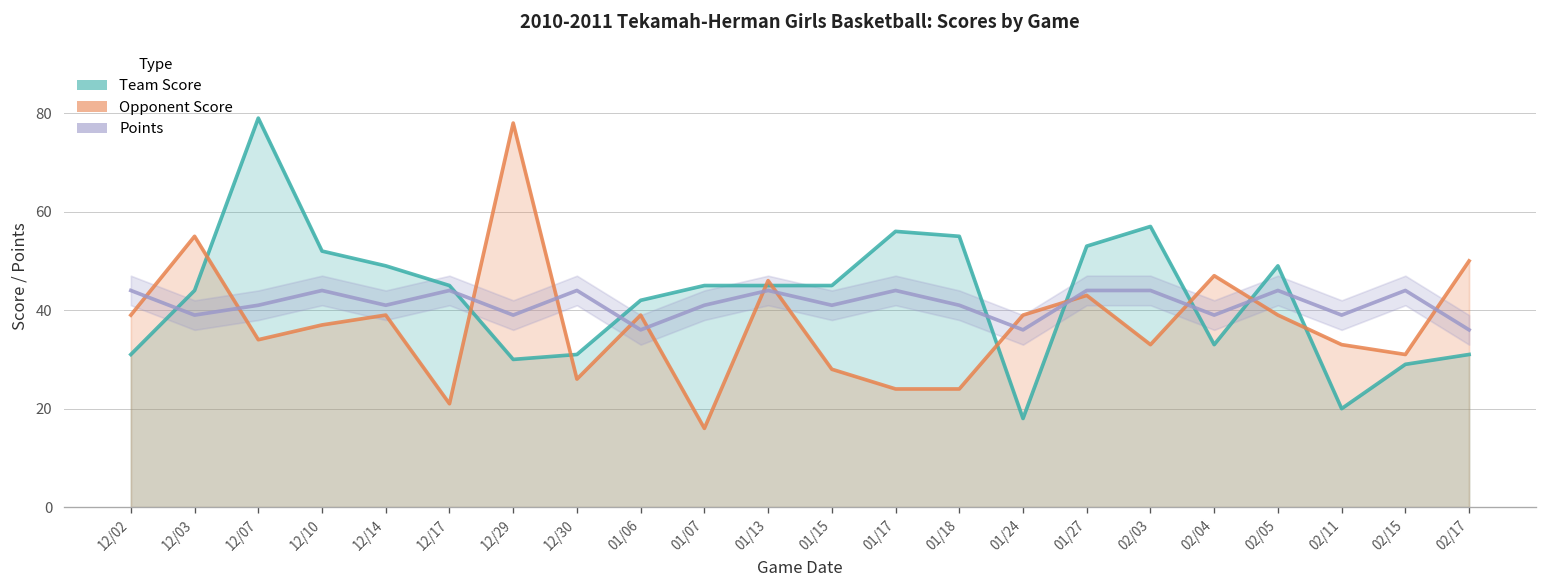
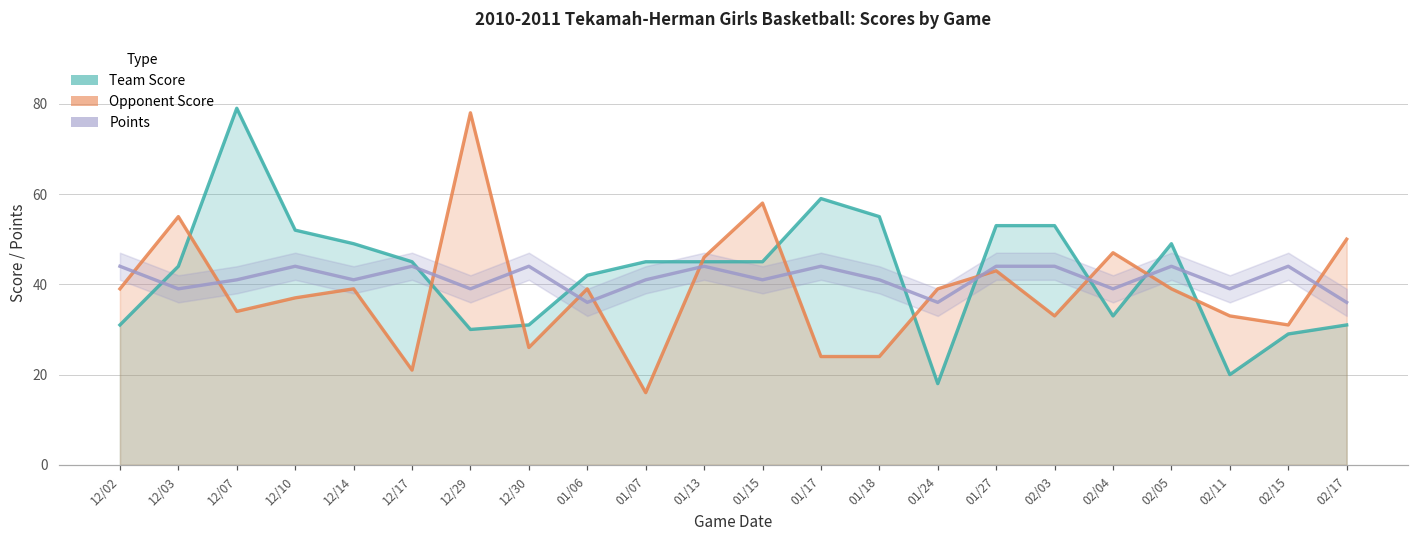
  {
    "Team Score": {
      "12/02": 31,
      "12/03": 44,
      "12/07": 79,
      "12/10": 52,
      "12/14": 49,
      "12/17": 45,
      "12/29": 30,
      "12/30": 31,
      "01/06": 42,
      "01/07": 45,
      "01/13": 45,
      "01/15": 45,
-     "01/17": 56,
+     "01/17": 59,
      "01/18": 55,
      "01/24": 18,
      "01/27": 53,
-     "02/03": 57,
+     "02/03": 53,
      "02/04": 33,
      "02/05": 49,
      "02/11": 20,
      "02/15": 29,
      "02/17": 31
    },
    "Opponent Score": {
      "12/02": 39,
      "12/03": 55,
      "12/07": 34,
      "12/10": 37,
      "12/14": 39,
      "12/17": 21,
      "12/29": 78,
      "12/30": 26,
      "01/07": 16,
      "01/13": 46,
-     "01/15": 28,
+     "01/15": 58,
      "01/17": 24,
      "01/18": 24,
      "01/27": 43,
      "02/03": 33,
      "02/04": 47,
      "02/05": 39,
      "02/11": 33,
      "02/15": 31,
      "02/17": 50
    }
  }
